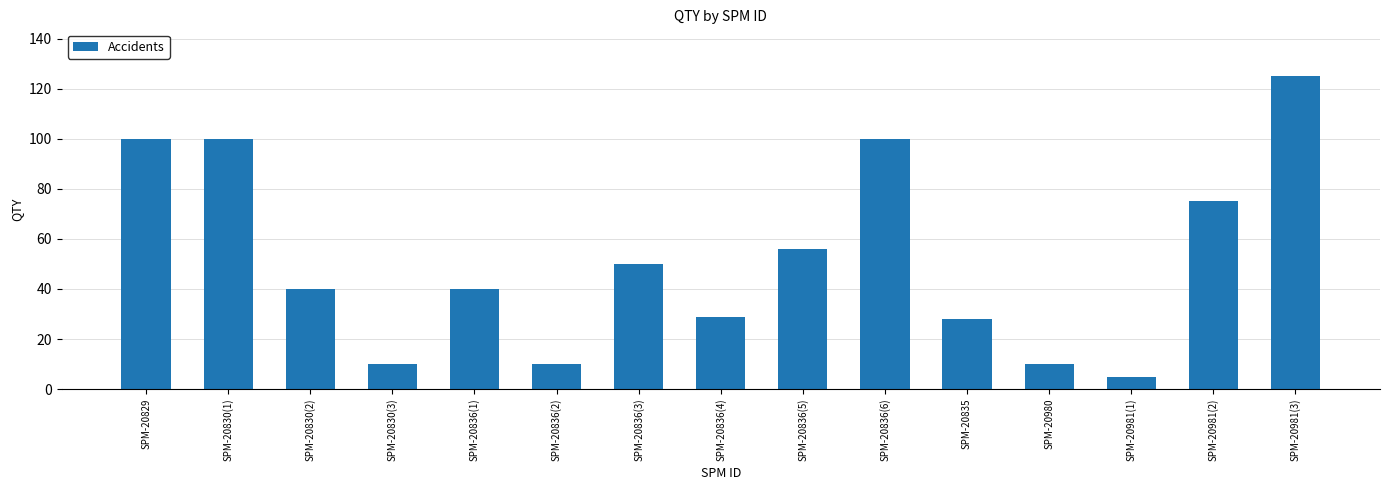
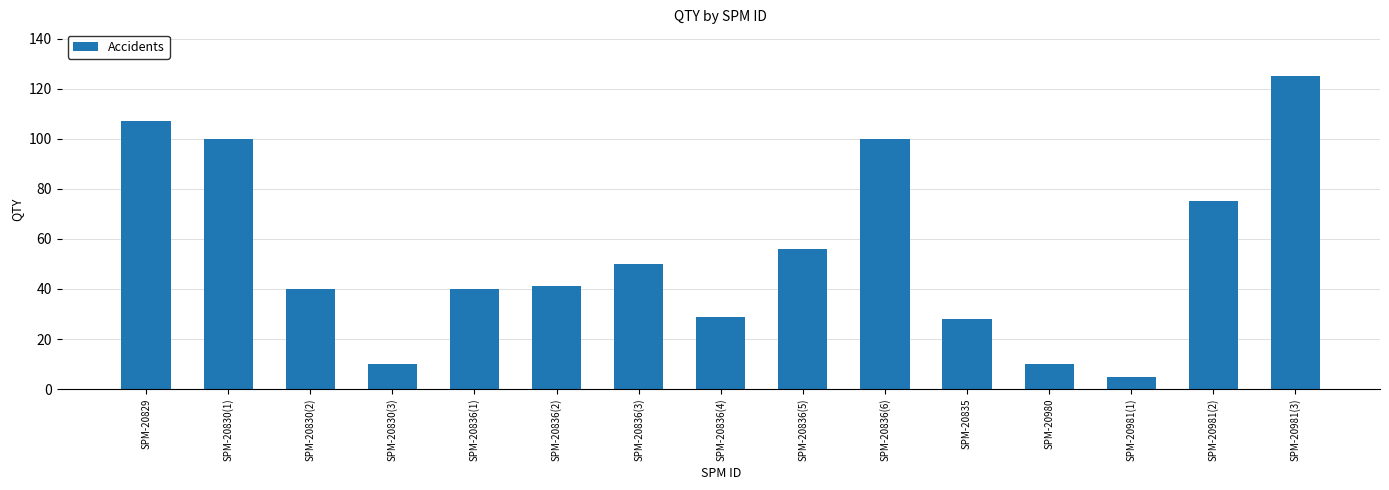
  {
-   "SPM-20829": 100,
+   "SPM-20829": 107,
    "SPM-20830(1)": 100,
    "SPM-20830(2)": 40,
    "SPM-20830(3)": 10,
    "SPM-20836(1)": 40,
-   "SPM-20836(2)": 10,
+   "SPM-20836(2)": 41,
    "SPM-20836(3)": 50,
    "SPM-20836(4)": 29,
    "SPM-20836(5)": 56,
    "SPM-20836(6)": 100,
    "SPM-20835": 28,
    "SPM-20980": 10,
    "SPM-20981(1)": 5,
    "SPM-20981(2)": 75,
    "SPM-20981(3)": 125
  }
